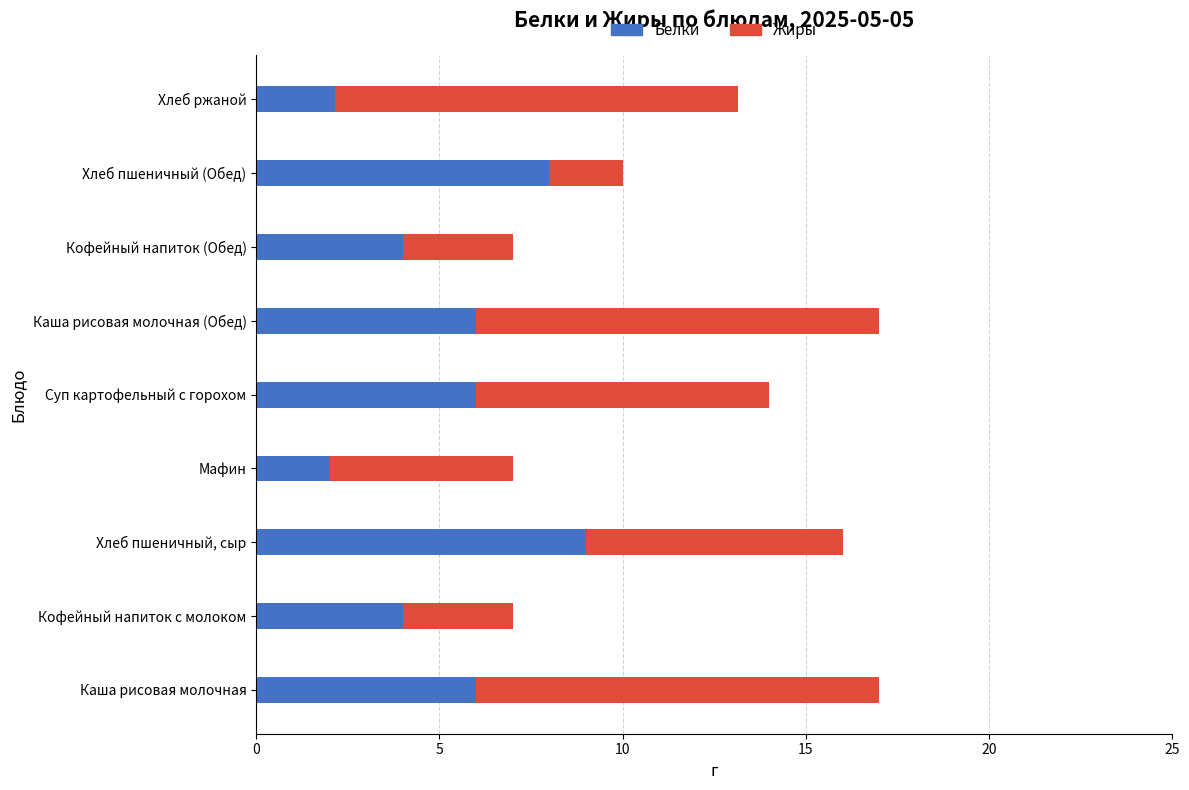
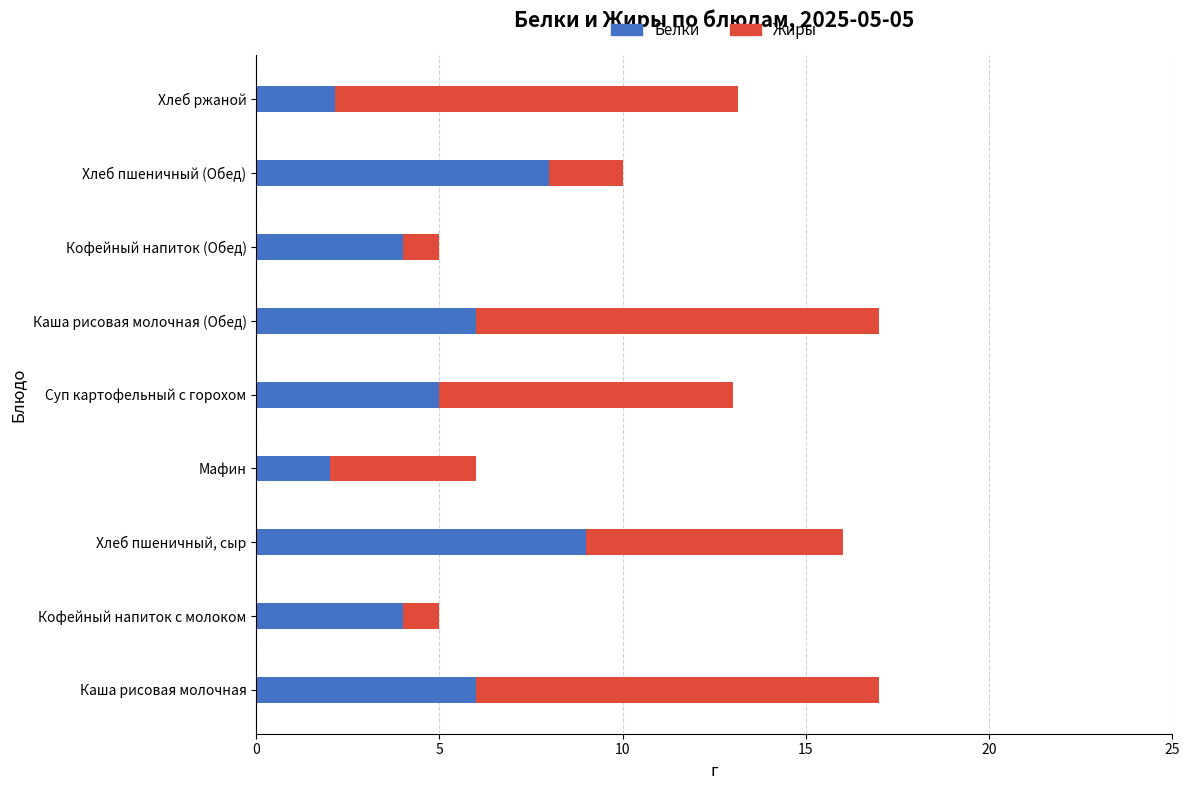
  {
    "Белки": {
      "Хлеб ржаной": 2.1,
      "Хлеб пшеничный (Обед)": 8,
      "Кофейный напиток (Обед)": 4,
      "Каша рисовая молочная (Обед)": 6,
-     "Суп картофельный с горохом": 6,
+     "Суп картофельный с горохом": 5,
      "Мафин": 2,
      "Хлеб пшеничный, сыр": 9,
      "Кофейный напиток с молоком": 4,
      "Каша рисовая молочная": 6
    },
    "Жиры": {
      "Хлеб ржаной": 11,
      "Хлеб пшеничный (Обед)": 2,
-     "Кофейный напиток (Обед)": 3,
+     "Кофейный напиток (Обед)": 1,
      "Каша рисовая молочная (Обед)": 11,
      "Суп картофельный с горохом": 8,
-     "Мафин": 5,
+     "Мафин": 4,
      "Хлеб пшеничный, сыр": 7,
-     "Кофейный напиток с молоком": 3,
+     "Кофейный напиток с молоком": 1,
      "Каша рисовая молочная": 11
    }
  }
